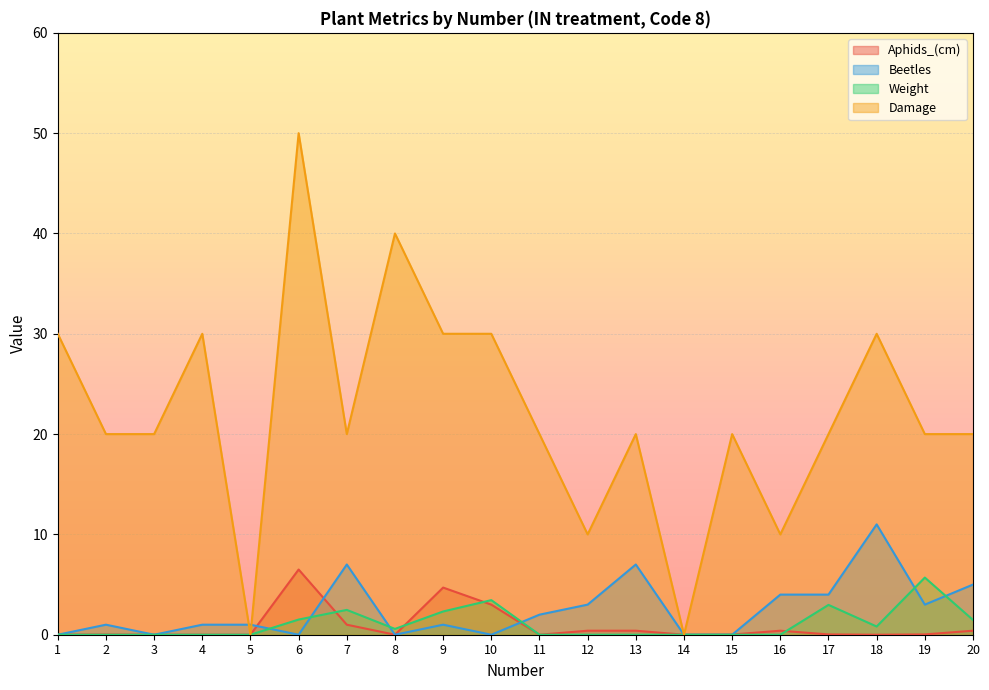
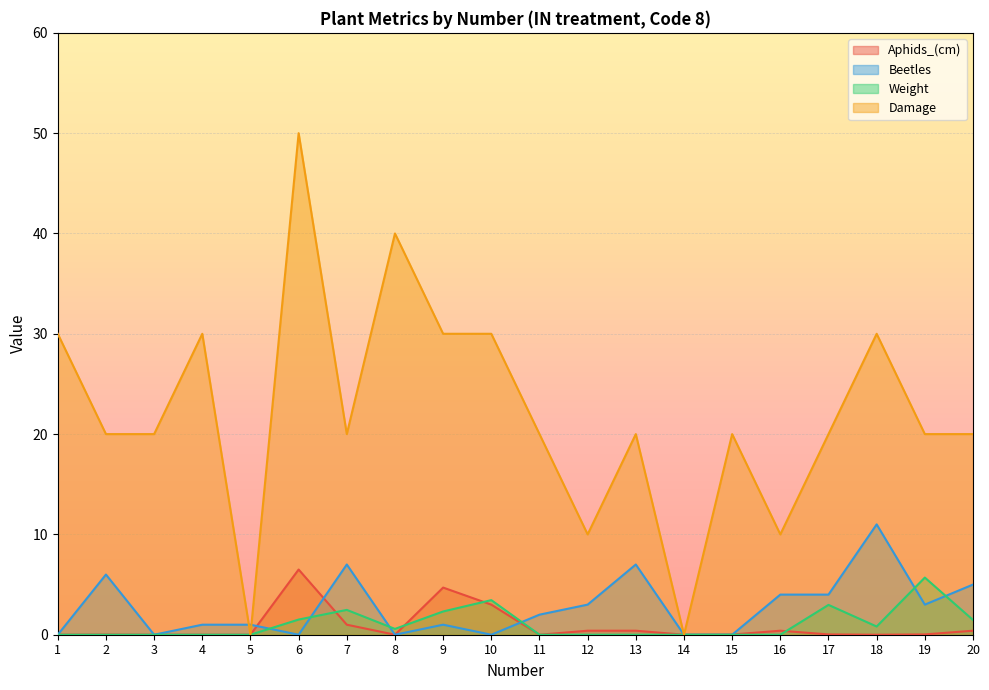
  {
    "Aphids_(cm)": {
      "6": 6.5,
      "7": 1,
      "9": 4.7,
      "10": 3,
      "12": 0.4,
      "13": 0.4,
      "16": 0.4,
      "17": 0,
      "18": 0,
      "19": 0,
      "20": 0.4
    },
    "Beetles": {
-     "2": 1,
+     "2": 6,
      "4": 1,
      "5": 1,
      "6": 0,
      "7": 7,
      "9": 1,
      "10": 0,
      "11": 2,
      "12": 3,
      "13": 7,
      "16": 4,
      "17": 4,
      "18": 11,
      "19": 3,
      "20": 5
    },
    "Weight": {
      "6": 1.5,
      "7": 2.5,
      "8": 0.6,
      "9": 2.3,
      "10": 3.4,
      "12": 0,
      "13": 0,
      "16": 0,
      "17": 3,
      "18": 1,
      "19": 5.7,
      "20": 1.5
    },
    "Damage": {
      "1": 30,
      "2": 20,
      "3": 20,
      "4": 30,
      "6": 50,
      "7": 20,
      "8": 40,
      "9": 30,
      "10": 30,
      "11": 20,
      "12": 10,
      "13": 20,
      "15": 20,
      "16": 10,
      "17": 20,
      "18": 30,
      "19": 20,
      "20": 20
    }
  }
